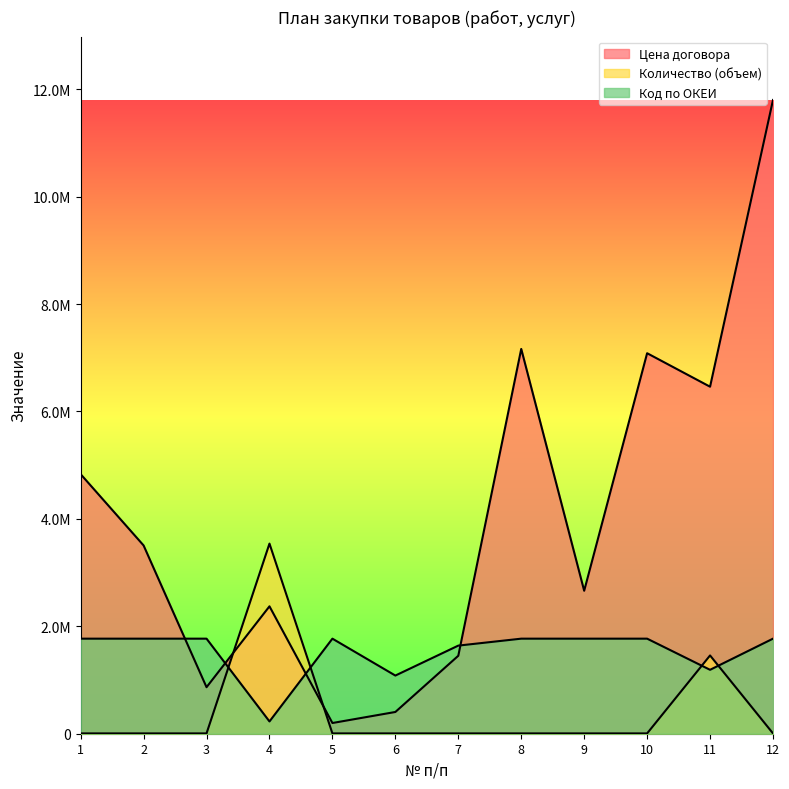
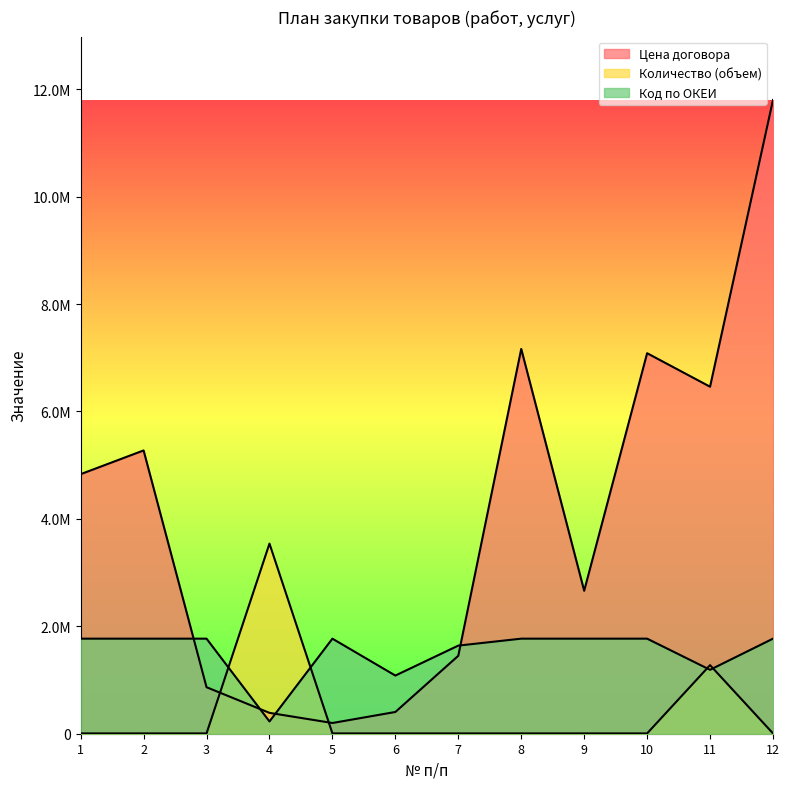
  {
    "Цена договора": {
      "1": 4800000,
-     "2": 3500000,
+     "2": 5300000,
      "3": 900000,
-     "4": 2400000,
+     "4": 400000,
      "5": 200000,
      "6": 400000,
      "7": 1500000,
      "8": 7200000,
      "9": 2700000,
      "10": 7100000,
      "11": 6500000,
      "12": 11800000
    },
    "Количество (объем)": {
      "1": 0,
      "2": 0,
      "3": 0,
      "4": 3500000,
      "5": 0,
      "6": 0,
      "7": 0,
      "8": 0,
      "9": 0,
      "10": 0,
-     "11": 1500000,
+     "11": 1300000,
      "12": 0
    },
    "Код по ОКЕИ": {
      "1": 1800000,
      "2": 1800000,
      "3": 1800000,
      "4": 200000,
      "5": 1800000,
      "6": 1100000,
      "7": 1600000,
      "8": 1800000,
      "9": 1800000,
      "10": 1800000,
      "11": 1200000,
      "12": 1800000
    }
  }
